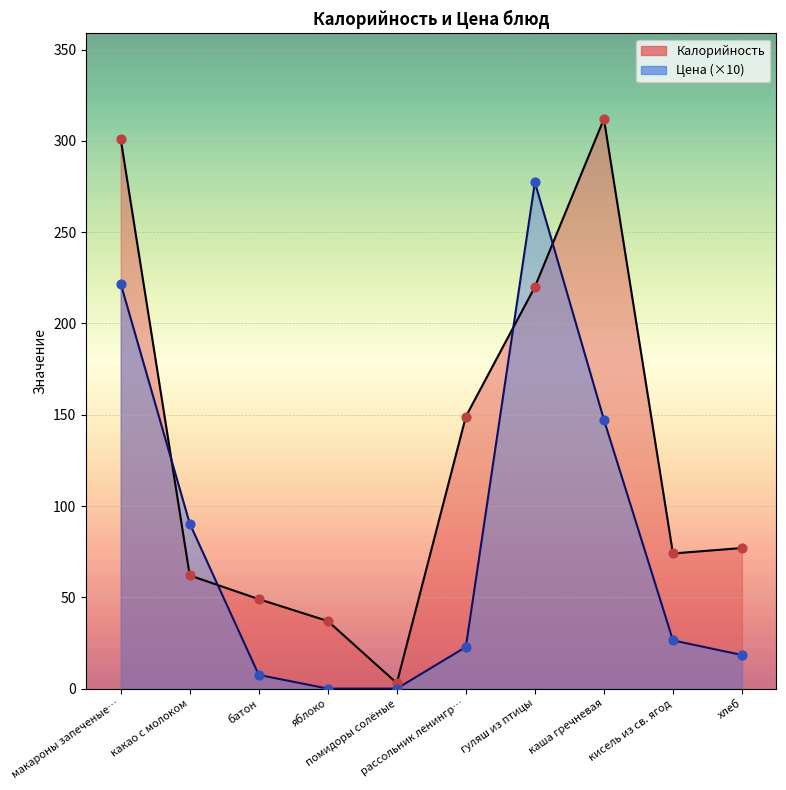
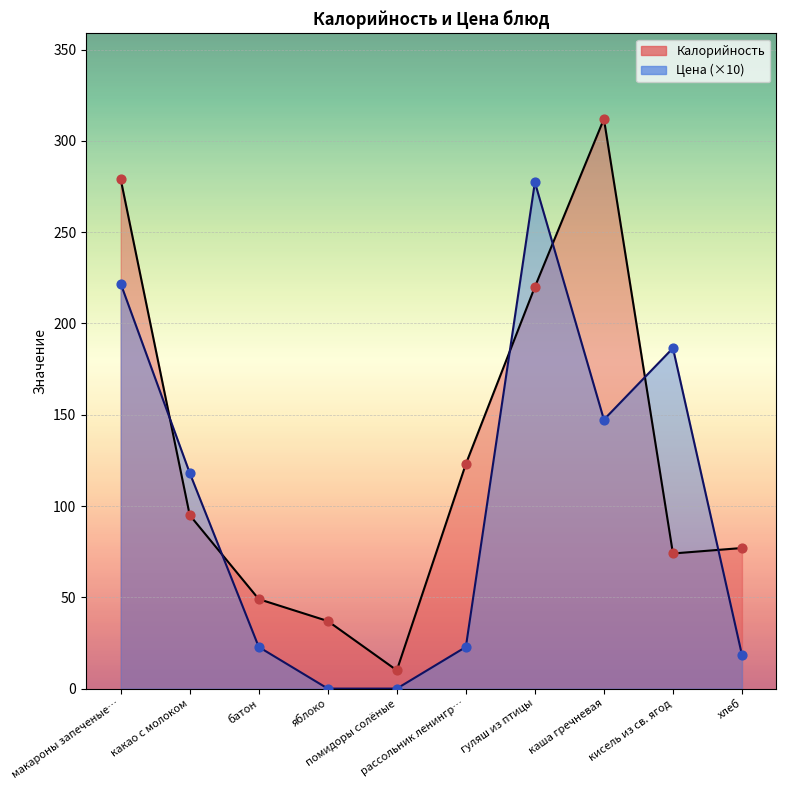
  {
    "Калорийность": {
-     "макароны запеченые…": 301,
-     "какао с молоком": 62,
+     "макароны запеченые…": 279,
+     "какао с молоком": 95,
      "батон": 49,
      "яблоко": 37,
-     "помидоры солёные": 3,
-     "рассольник ленингр…": 149,
+     "помидоры солёные": 10,
+     "рассольник ленингр…": 123,
      "гуляш из птицы": 220,
      "каша гречневая": 312,
      "кисель из св. ягод": 74,
      "хлеб": 77
    },
    "Цена (×10)": {
      "макароны запеченые…": 222,
-     "какао с молоком": 90,
-     "батон": 8,
+     "какао с молоком": 118,
+     "батон": 23,
      "яблоко": 0,
      "помидоры солёные": 0,
      "рассольник ленингр…": 23,
      "гуляш из птицы": 277,
      "каша гречневая": 147,
-     "кисель из св. ягод": 26,
+     "кисель из св. ягод": 187,
      "хлеб": 18
    }
  }
